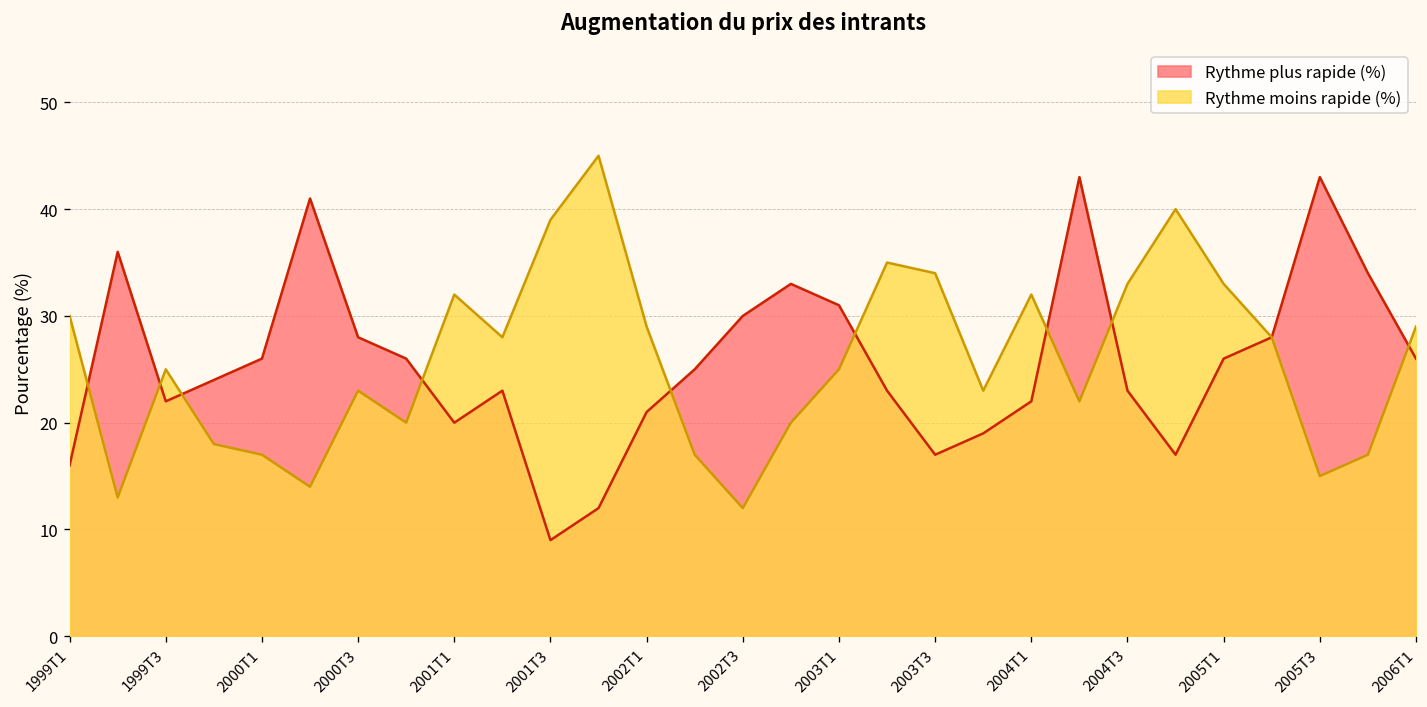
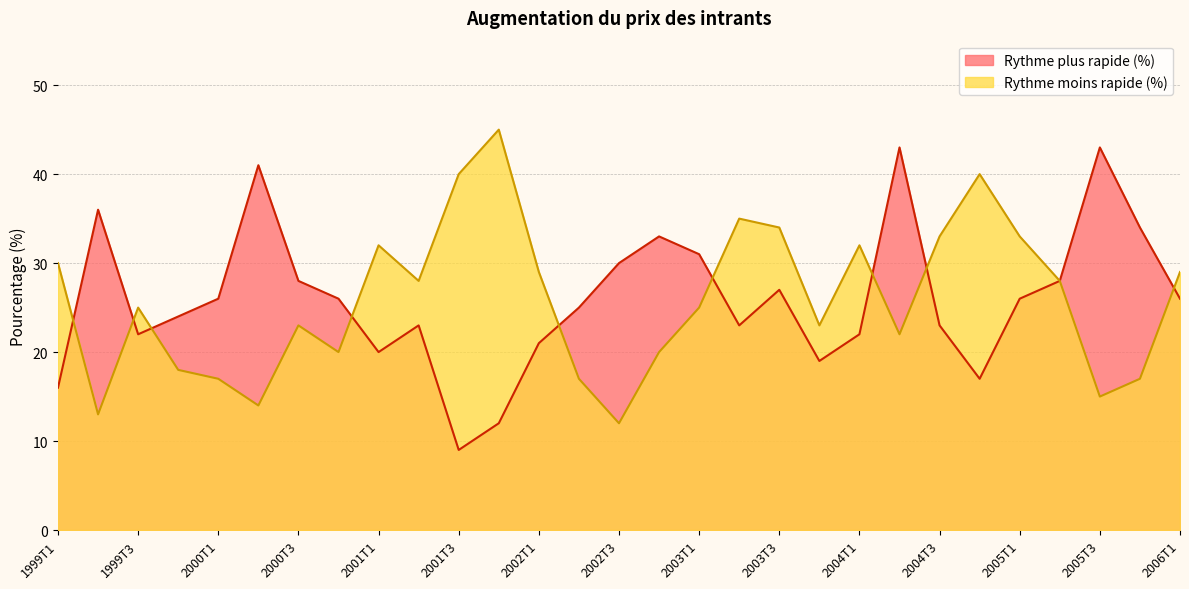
  {
    "Rythme plus rapide (%)": {
      "1999T1": 16,
      "1999T3": 22,
      "2000T1": 26,
      "2000T3": 28,
      "2001T1": 20,
      "2001T3": 9,
      "2002T1": 21,
      "2002T3": 30,
      "2003T1": 31,
-     "2003T3": 17,
+     "2003T3": 27,
      "2004T1": 22,
      "2004T3": 23,
      "2005T1": 26,
      "2005T3": 43,
      "2006T1": 26
    },
    "Rythme moins rapide (%)": {
      "1999T1": 30,
      "1999T3": 25,
      "2000T1": 17,
      "2000T3": 23,
      "2001T1": 32,
-     "2001T3": 39,
+     "2001T3": 40,
      "2002T1": 29,
      "2002T3": 12,
      "2003T1": 25,
      "2003T3": 34,
      "2004T1": 32,
      "2004T3": 33,
      "2005T1": 33,
      "2005T3": 15,
      "2006T1": 29
    }
  }
